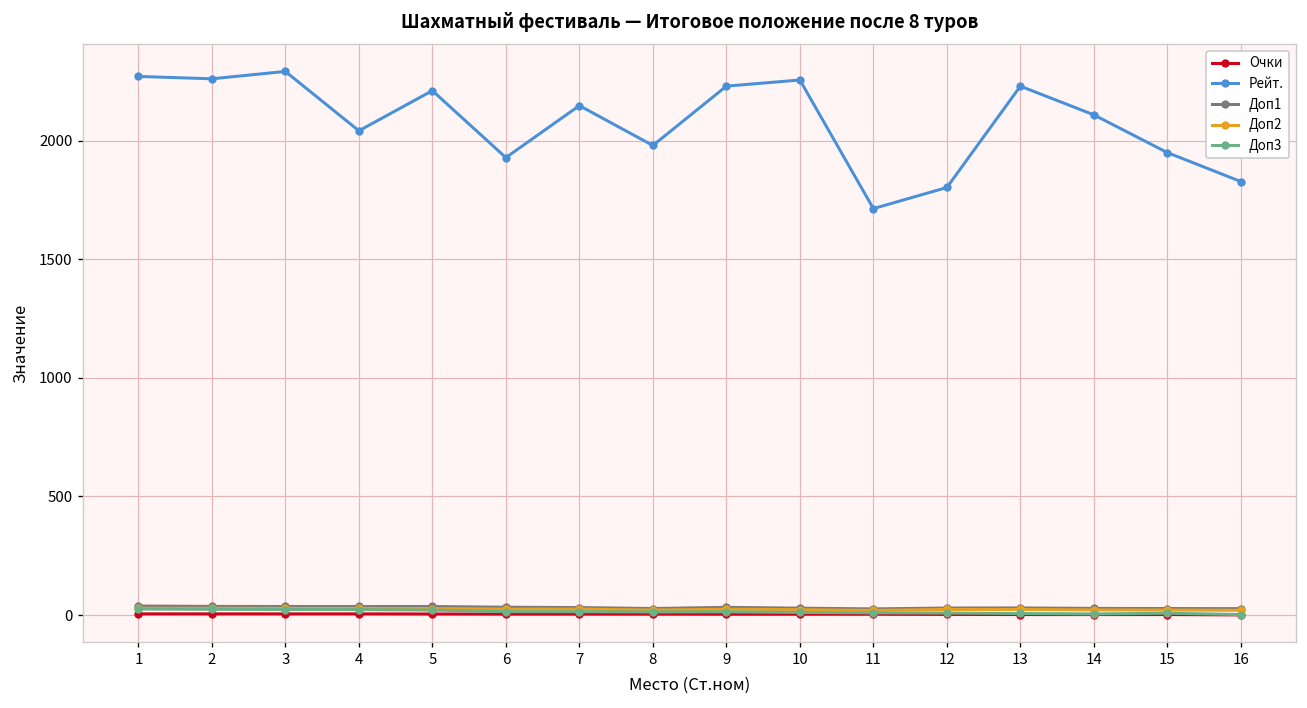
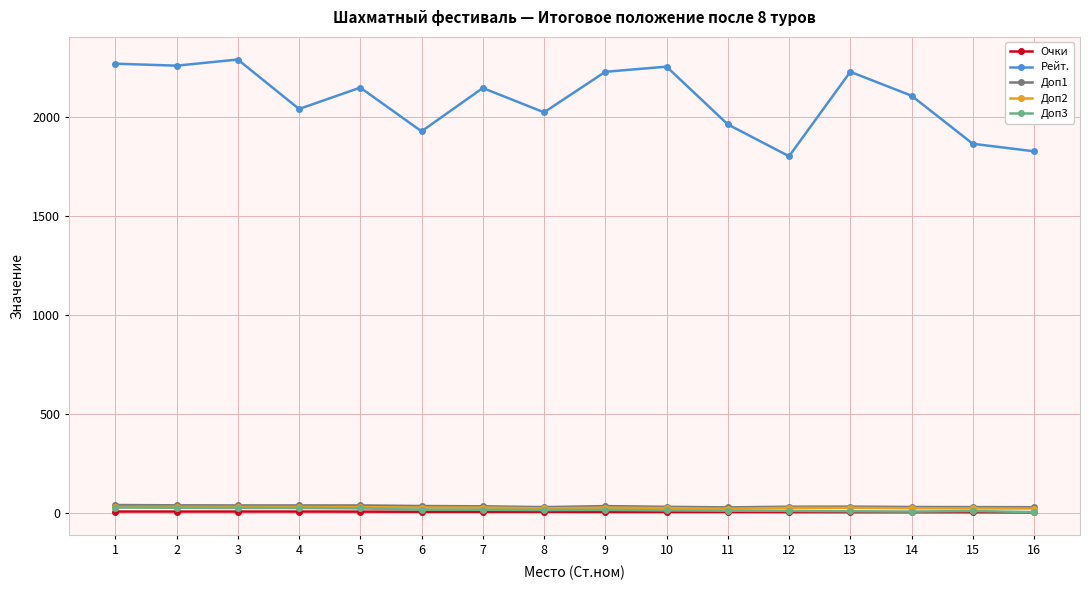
  {
    "Очки": {
      "1": 10,
      "2": 10,
      "3": 10,
      "4": 10,
      "5": 10
    },
    "Рейт.": {
      "1": 2270,
      "2": 2260,
      "3": 2290,
      "4": 2040,
-     "5": 2210,
+     "5": 2150,
      "6": 1930,
      "7": 2150,
-     "8": 1980,
+     "8": 2020,
      "9": 2230,
      "10": 2260,
-     "11": 1710,
+     "11": 1960,
      "12": 1800,
      "13": 2230,
      "14": 2110,
-     "15": 1950,
+     "15": 1870,
      "16": 1830
    }
  }
